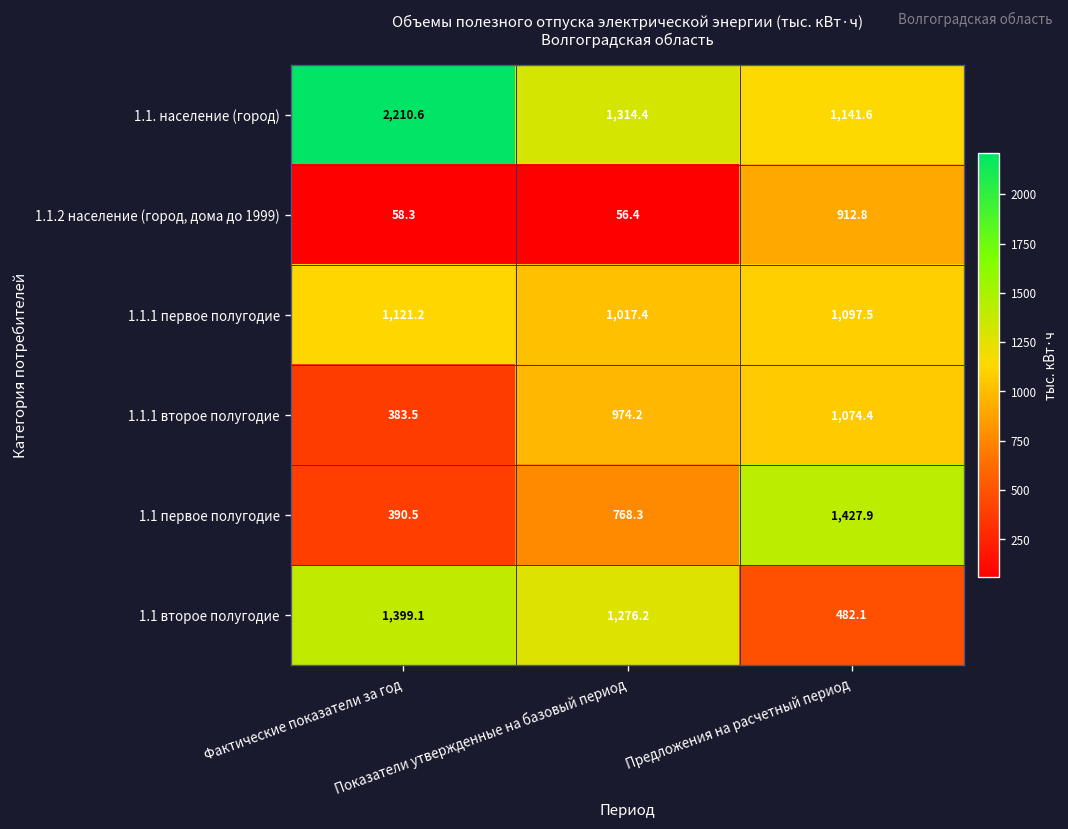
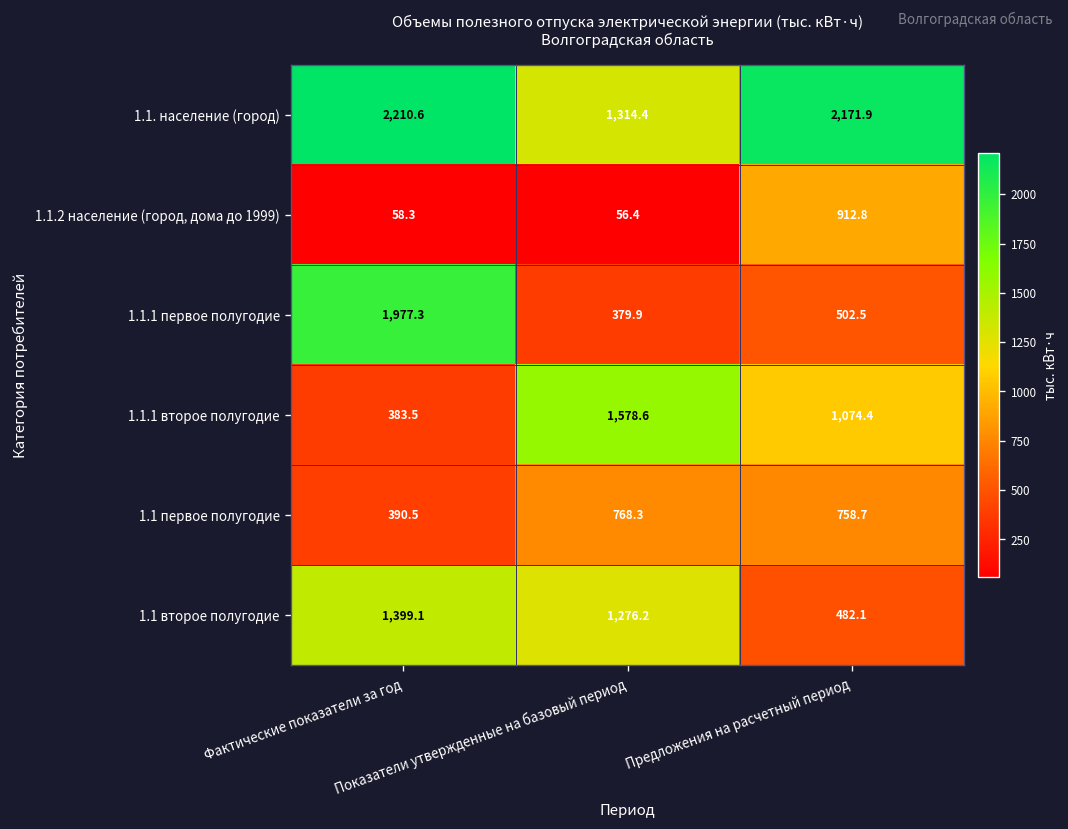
  {
    "1.1. население (город)": {
      "Фактические показатели за год": "2,210.6",
      "Показатели утвержденные на базовый период": "1,314.4",
-     "Предложения на расчетный период": "1,141.6"
+     "Предложения на расчетный период": "2,171.9"
    },
    "1.1.2 население (город, дома до 1999)": {
      "Фактические показатели за год": "58.3",
      "Показатели утвержденные на базовый период": "56.4",
      "Предложения на расчетный период": "912.8"
    },
    "1.1.1 первое полугодие": {
-     "Фактические показатели за год": "1,121.2",
-     "Показатели утвержденные на базовый период": "1,017.4",
-     "Предложения на расчетный период": "1,097.5"
+     "Фактические показатели за год": "1,977.3",
+     "Показатели утвержденные на базовый период": "379.9",
+     "Предложения на расчетный период": "502.5"
    },
    "1.1.1 второе полугодие": {
      "Фактические показатели за год": "383.5",
-     "Показатели утвержденные на базовый период": "974.2",
+     "Показатели утвержденные на базовый период": "1,578.6",
      "Предложения на расчетный период": "1,074.4"
    },
    "1.1 первое полугодие": {
      "Фактические показатели за год": "390.5",
      "Показатели утвержденные на базовый период": "768.3",
-     "Предложения на расчетный период": "1,427.9"
+     "Предложения на расчетный период": "758.7"
    },
    "1.1 второе полугодие": {
      "Фактические показатели за год": "1,399.1",
      "Показатели утвержденные на базовый период": "1,276.2",
      "Предложения на расчетный период": "482.1"
    }
  }
